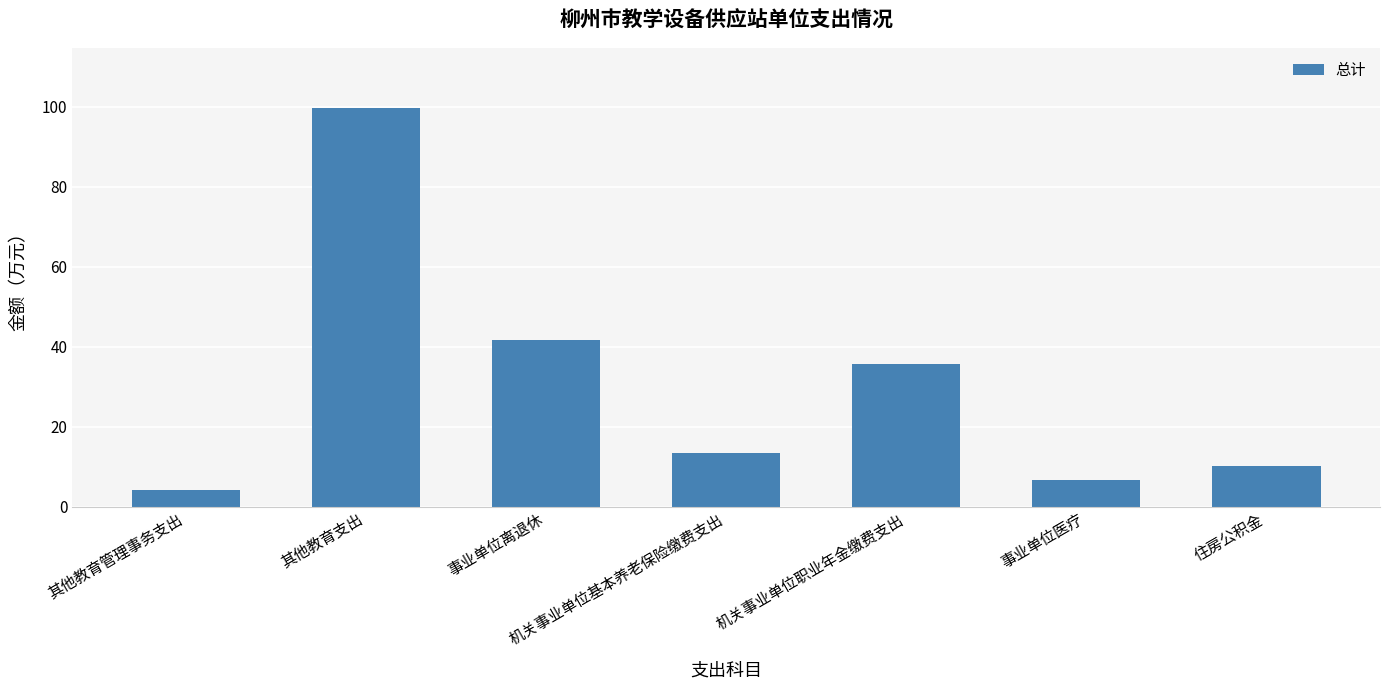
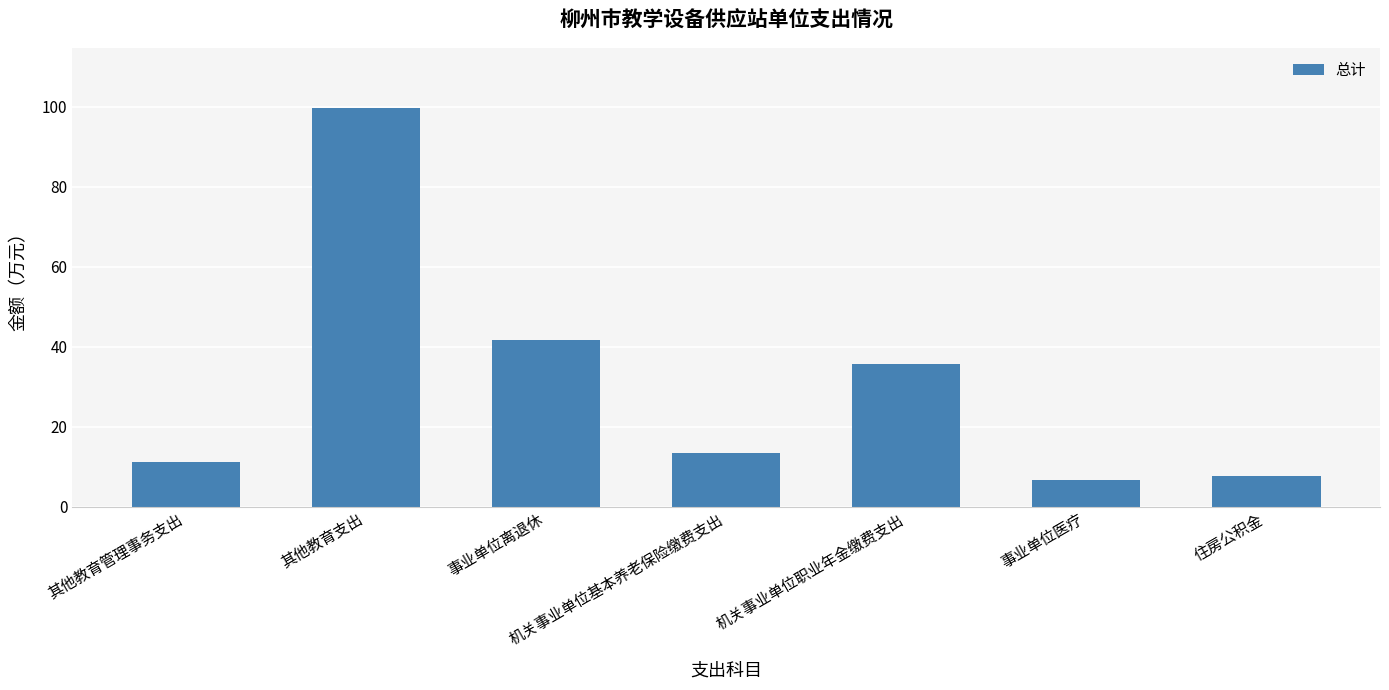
  {
-   "其他教育管理事务支出": 4,
+   "其他教育管理事务支出": 11,
    "其他教育支出": 100,
    "事业单位离退休": 42,
    "机关事业单位基本养老保险缴费支出": 13,
    "机关事业单位职业年金缴费支出": 36,
    "事业单位医疗": 7,
-   "住房公积金": 10
+   "住房公积金": 8
  }
